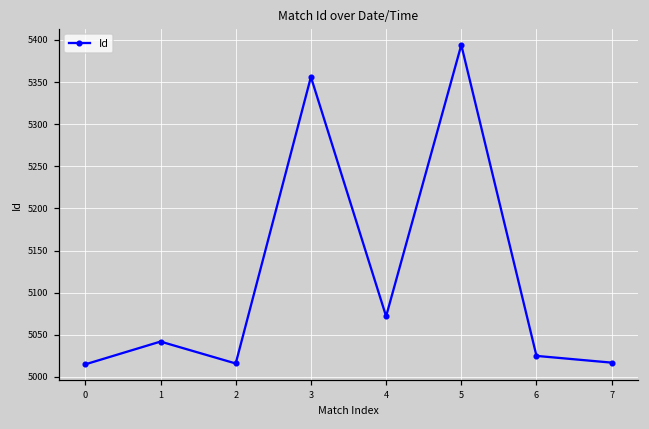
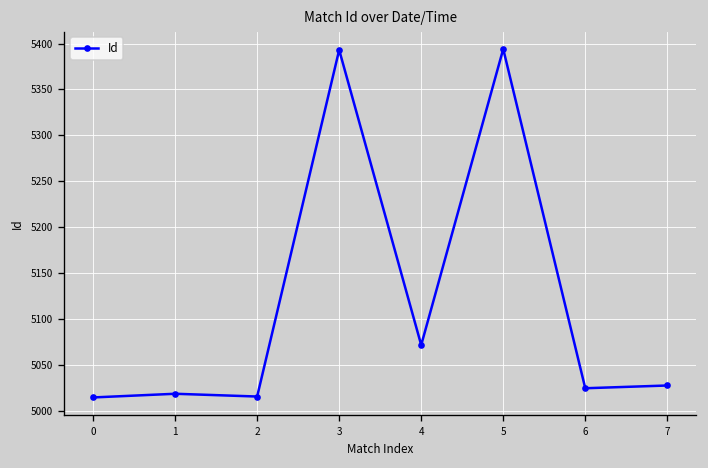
  {
    "0": 5020,
-   "1": 5040,
+   "1": 5020,
    "2": 5020,
-   "3": 5360,
+   "3": 5390,
    "4": 5070,
    "5": 5390,
    "6": 5030,
-   "7": 5020
+   "7": 5030
  }
